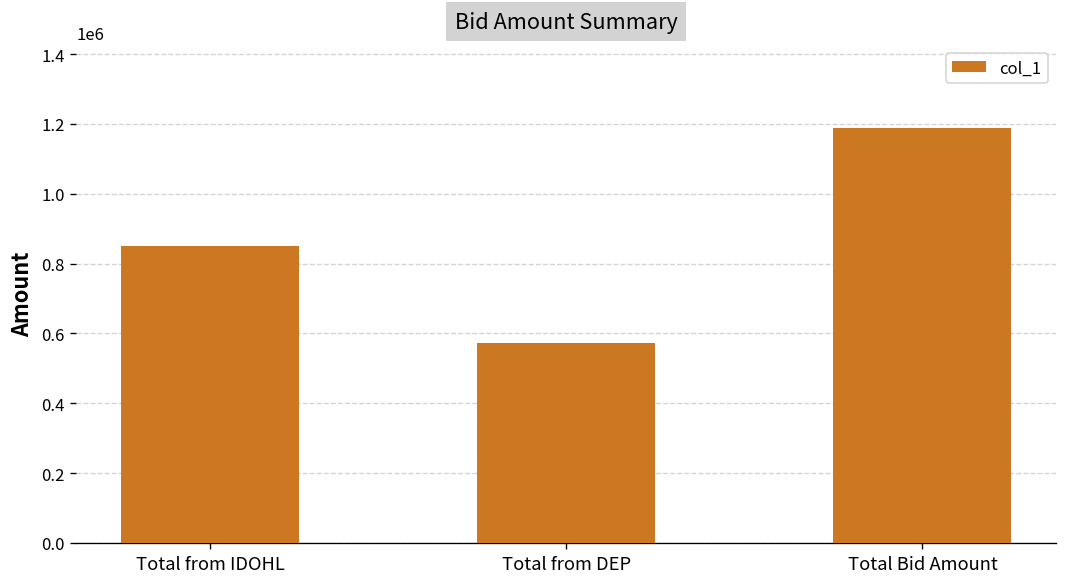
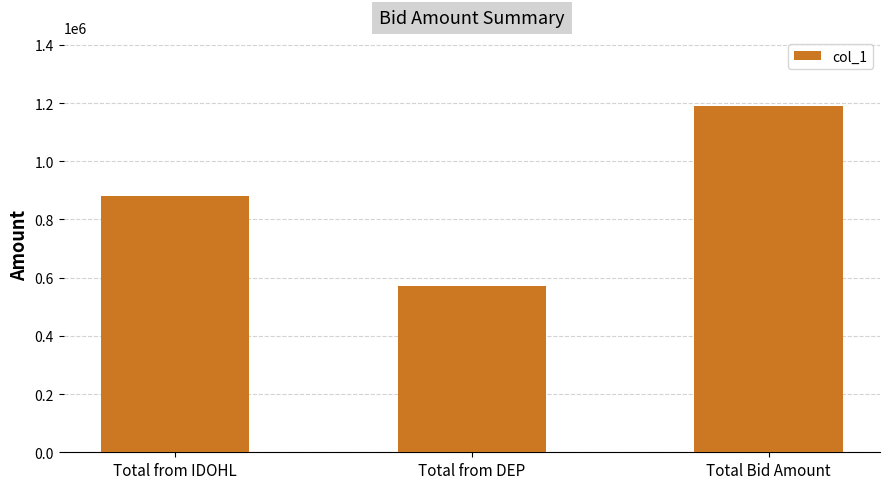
  {
-   "Total from IDOHL": 850000,
+   "Total from IDOHL": 880000,
    "Total from DEP": 570000,
    "Total Bid Amount": 1190000
  }
